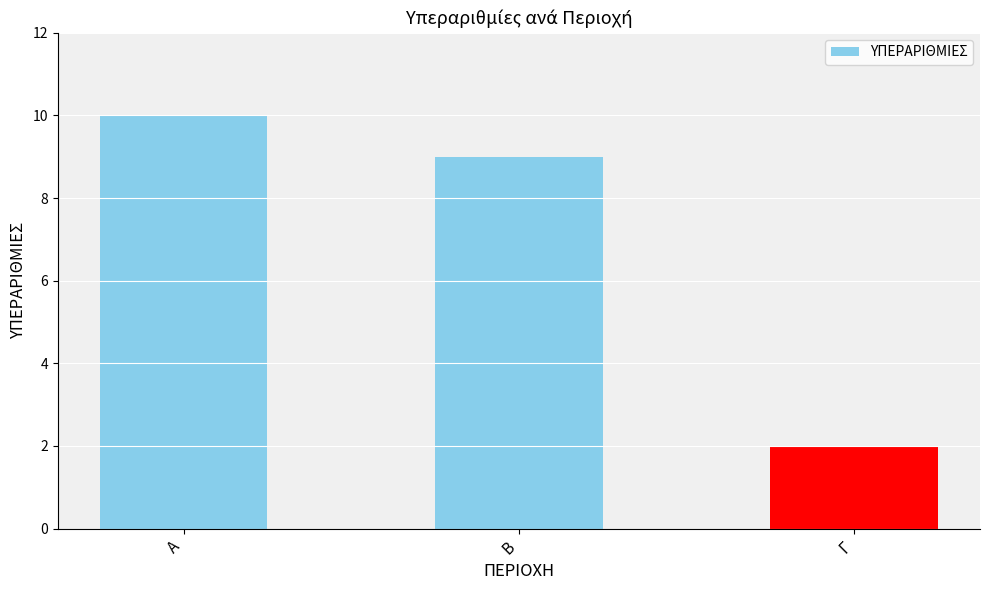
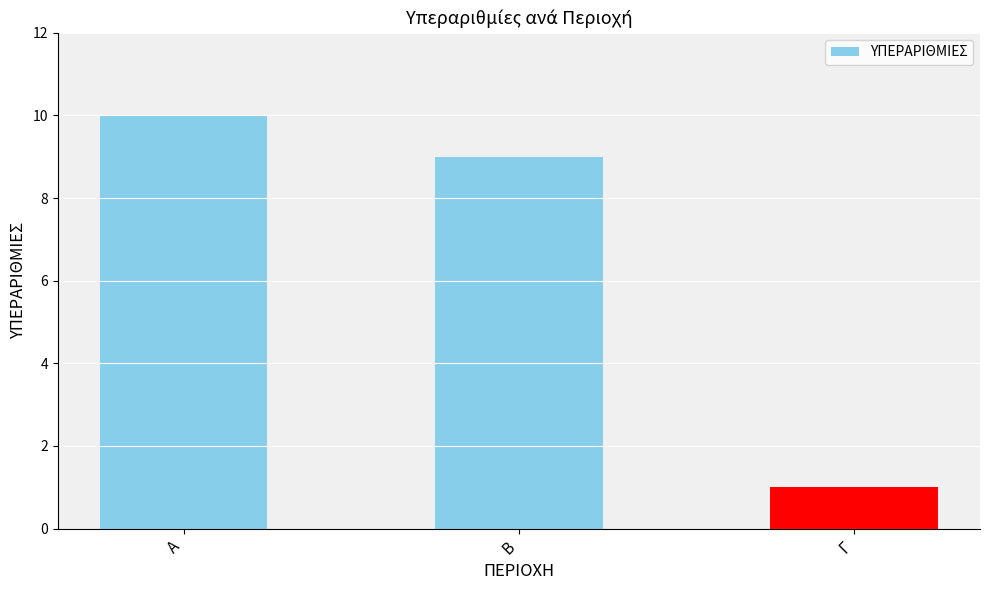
  {
    "Α": 10,
    "Β": 9,
-   "Γ": 2
+   "Γ": 1
  }
